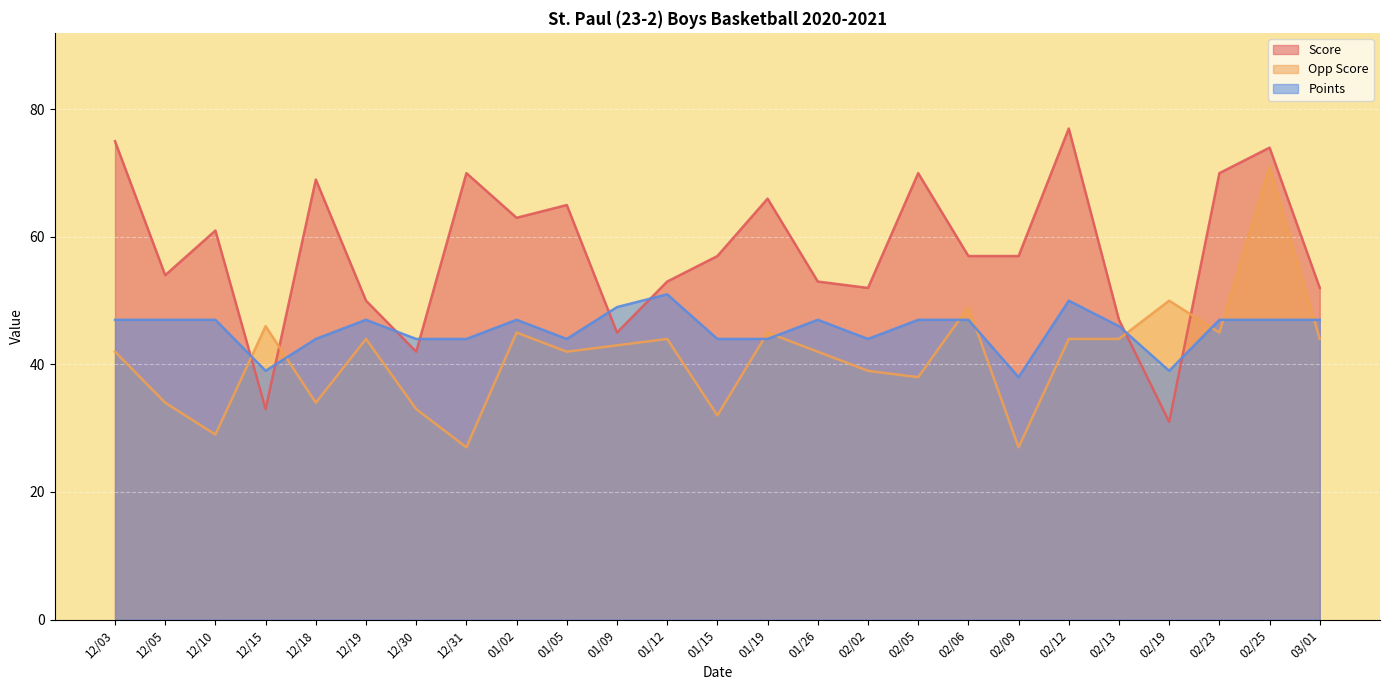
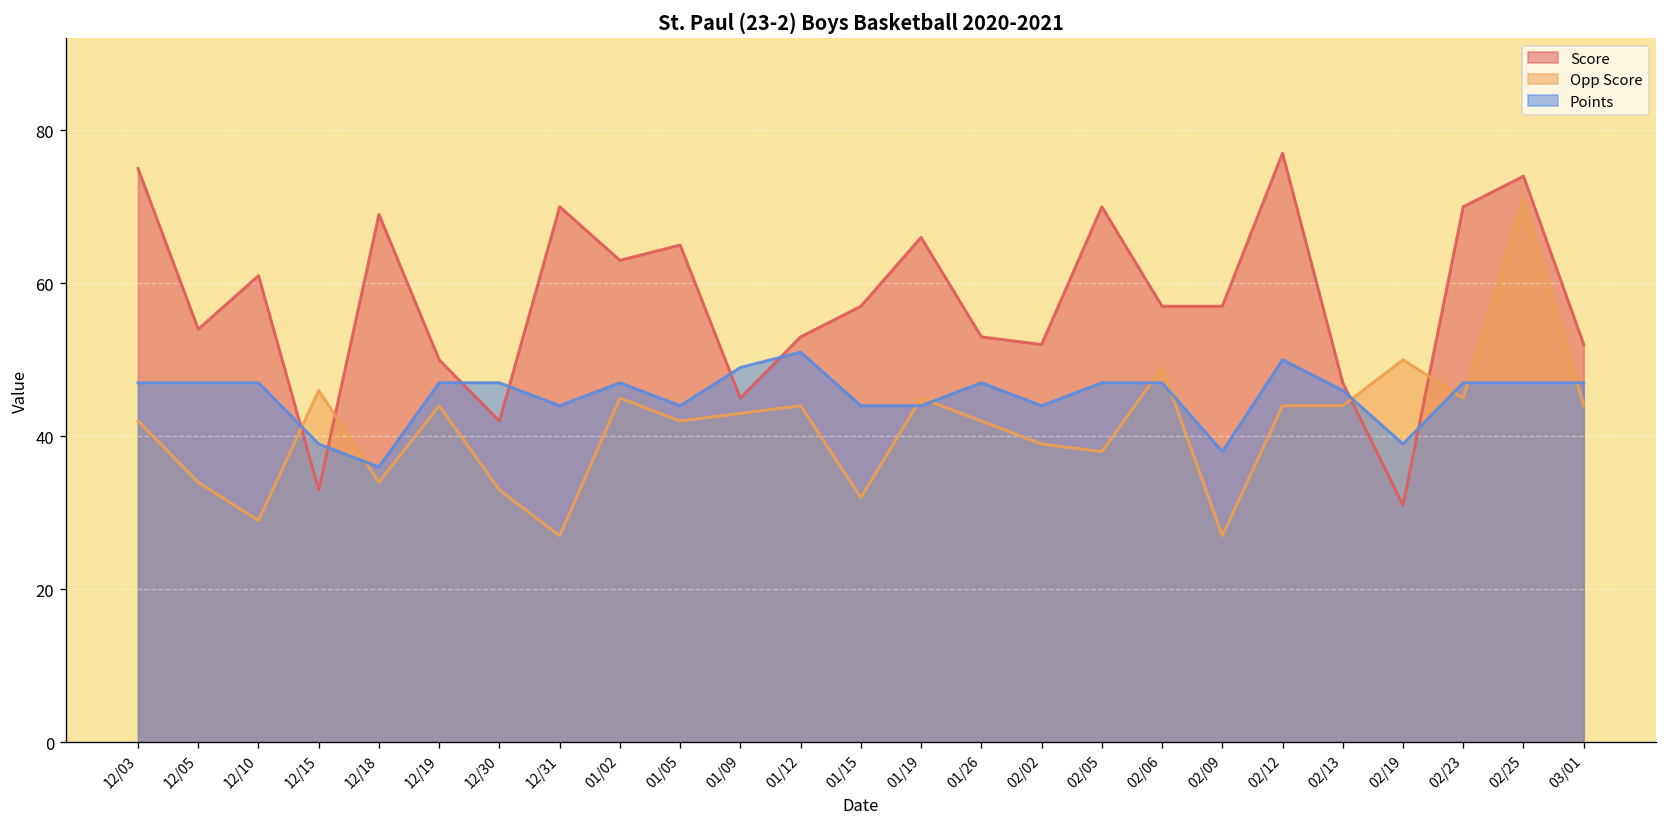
  {
    "Points": {
      "12/03": 47,
      "12/05": 47,
      "12/10": 47,
      "12/15": 39,
-     "12/18": 44,
+     "12/18": 36,
      "12/19": 47,
-     "12/30": 44,
+     "12/30": 47,
      "12/31": 44,
      "01/02": 47,
      "01/05": 44,
      "01/09": 49,
      "01/12": 51,
      "01/15": 44,
      "01/19": 44,
      "01/26": 47,
      "02/02": 44,
      "02/05": 47,
      "02/06": 47,
      "02/09": 38,
      "02/12": 50,
      "02/13": 46,
      "02/19": 39,
      "02/23": 47,
      "02/25": 47,
      "03/01": 47
    }
  }
